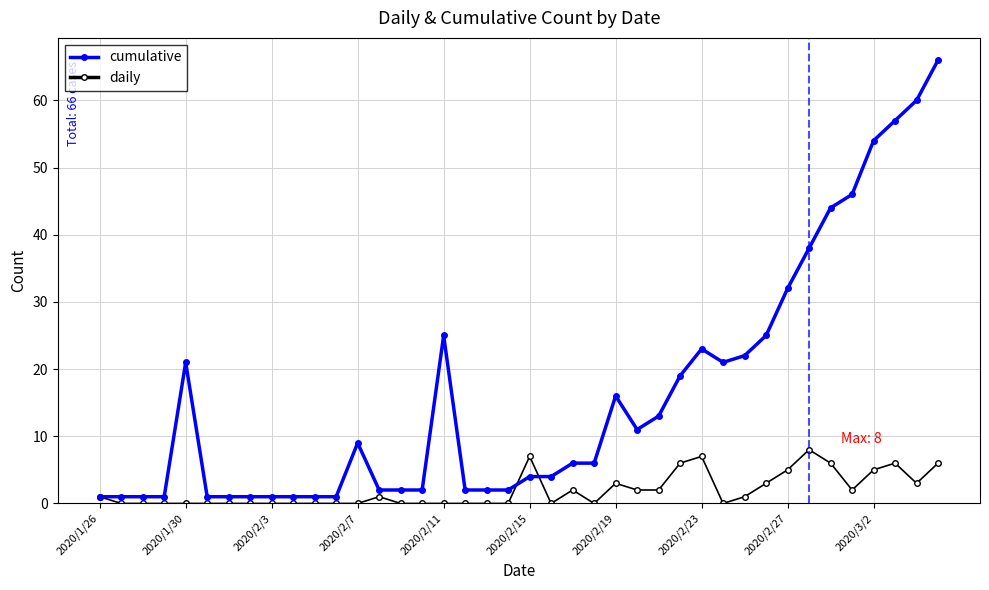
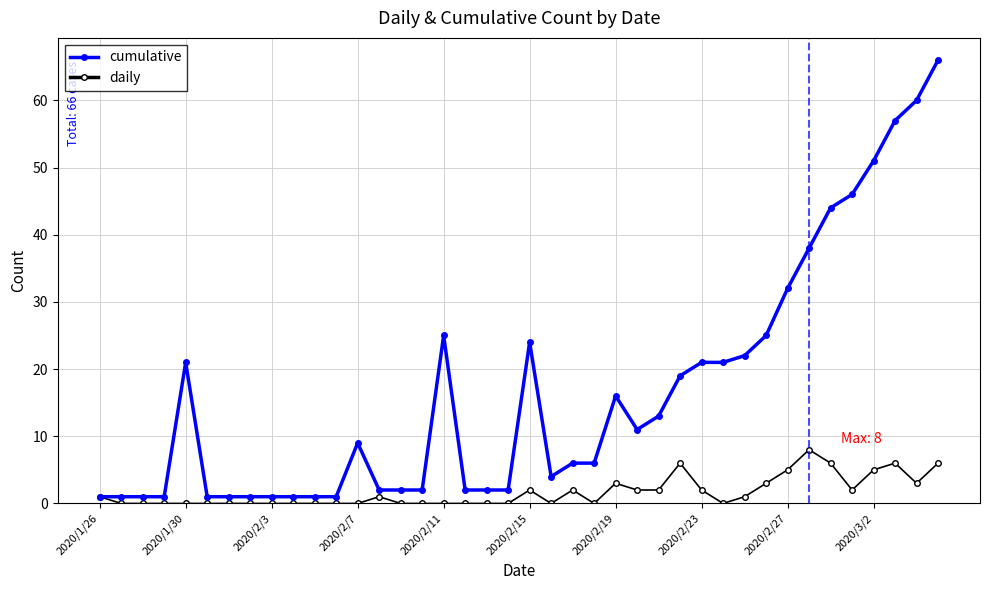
  {
    "cumulative": {
      "2020/1/30": 21,
      "2020/2/3": 1,
      "2020/2/7": 9,
      "2020/2/11": 25,
-     "2020/2/15": 4,
+     "2020/2/15": 24,
      "2020/2/19": 16,
-     "2020/2/23": 23,
+     "2020/2/23": 21,
      "2020/2/27": 32,
-     "2020/3/2": 54
+     "2020/3/2": 51
    },
    "daily": {
      "2020/1/30": 0,
      "2020/2/3": 0,
      "2020/2/7": 0,
      "2020/2/11": 0,
-     "2020/2/15": 7,
+     "2020/2/15": 2,
      "2020/2/19": 3,
-     "2020/2/23": 7,
+     "2020/2/23": 2,
      "2020/2/27": 5,
      "2020/3/2": 5
    }
  }
